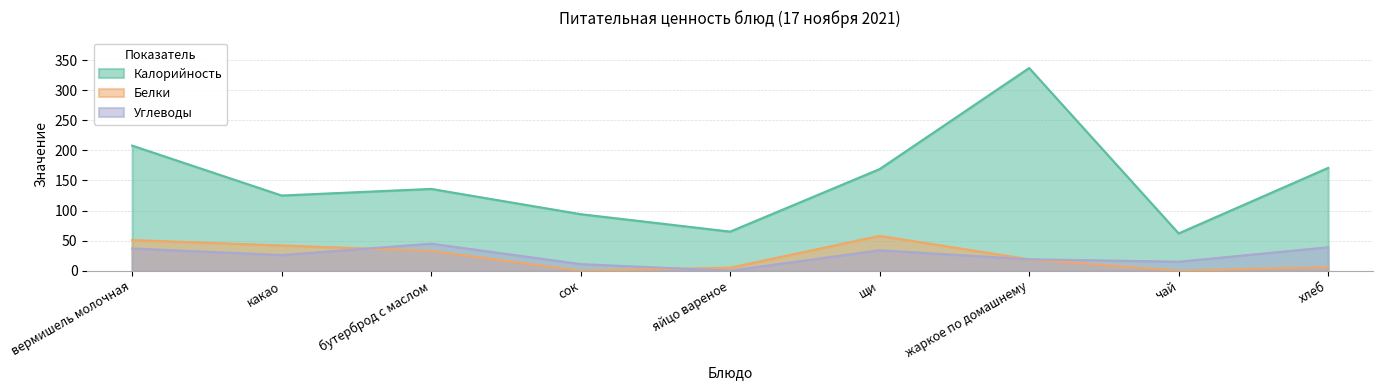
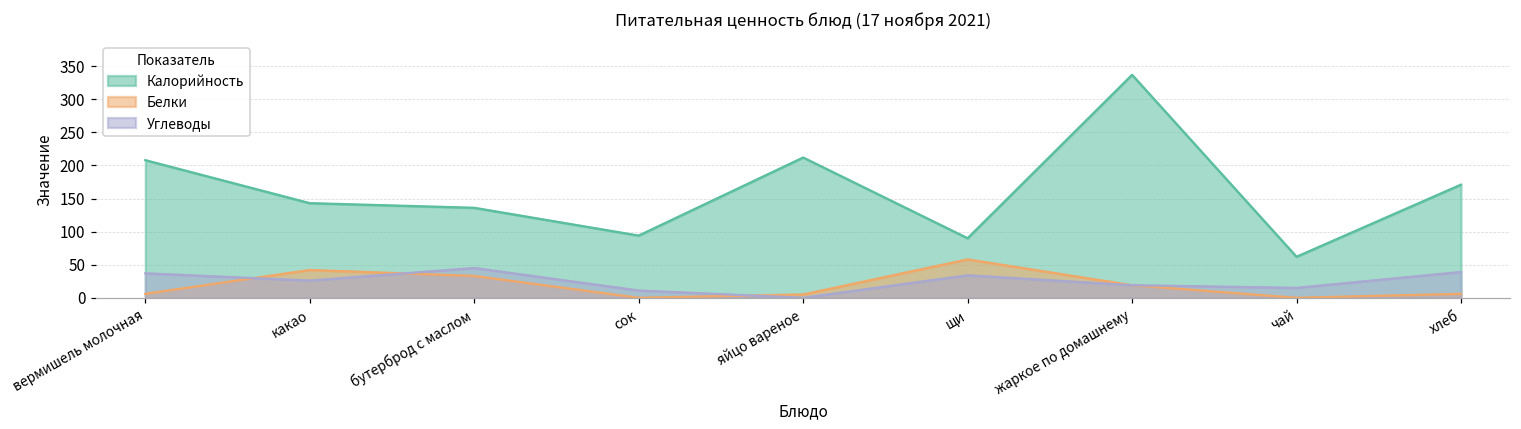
  {
    "Калорийность": {
      "вермишель молочная": 210,
-     "какао": 130,
+     "какао": 140,
      "бутерброд с маслом": 140,
      "сок": 90,
-     "яйцо вареное": 70,
-     "щи": 170,
+     "яйцо вареное": 210,
+     "щи": 90,
      "жаркое по домашнему": 340,
      "чай": 60,
      "хлеб": 170
    },
    "Белки": {
-     "вермишель молочная": 50,
+     "вермишель молочная": 10,
      "какао": 40,
      "бутерброд с маслом": 30,
      "сок": 0,
      "яйцо вареное": 10,
      "щи": 60,
      "чай": 0,
      "хлеб": 10
    },
    "Углеводы": {
      "вермишель молочная": 40,
      "какао": 30,
      "бутерброд с маслом": 50,
      "сок": 10,
      "яйцо вареное": 0,
      "щи": 30,
      "чай": 20,
      "хлеб": 40
    }
  }
